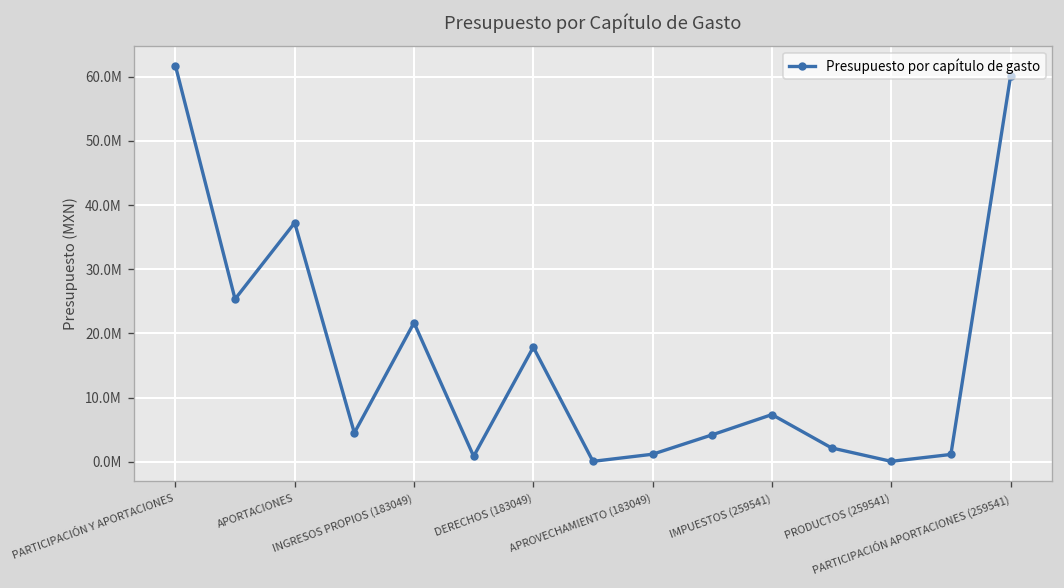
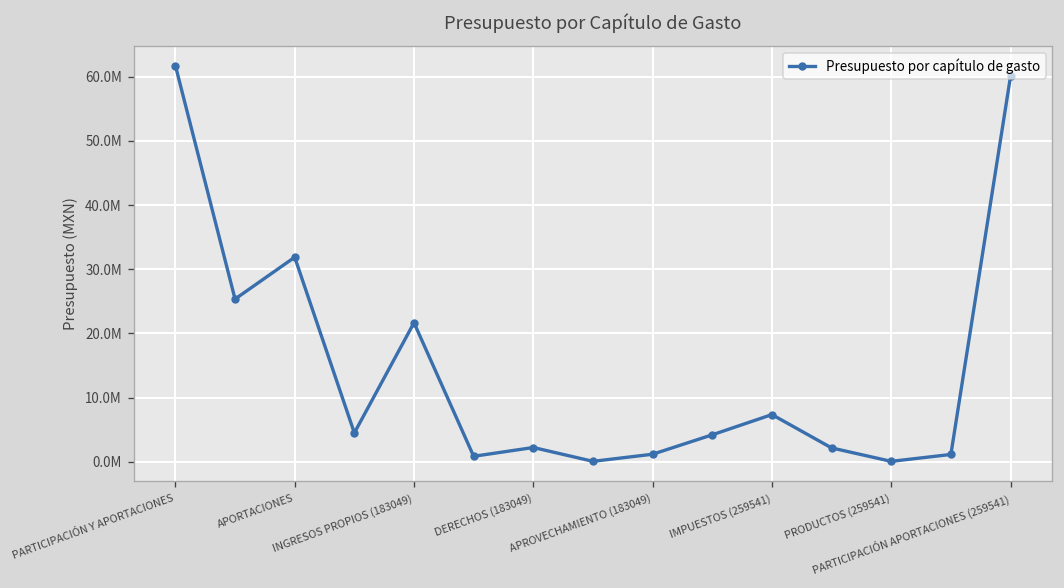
  {
    "PARTICIPACIÓN Y APORTACIONES": 62000000,
-   "APORTACIONES": 37000000,
+   "APORTACIONES": 32000000,
    "INGRESOS PROPIOS (183049)": 22000000,
-   "DERECHOS (183049)": 18000000,
+   "DERECHOS (183049)": 2000000,
    "APROVECHAMIENTO (183049)": 1000000,
    "IMPUESTOS (259541)": 7000000,
    "PRODUCTOS (259541)": 0
  }
